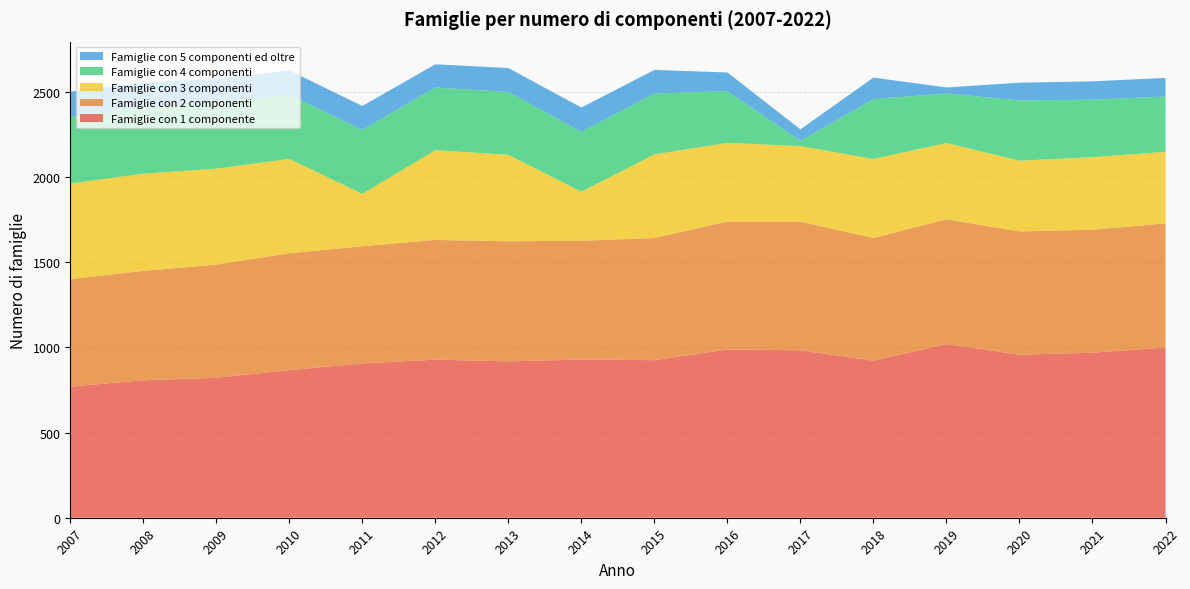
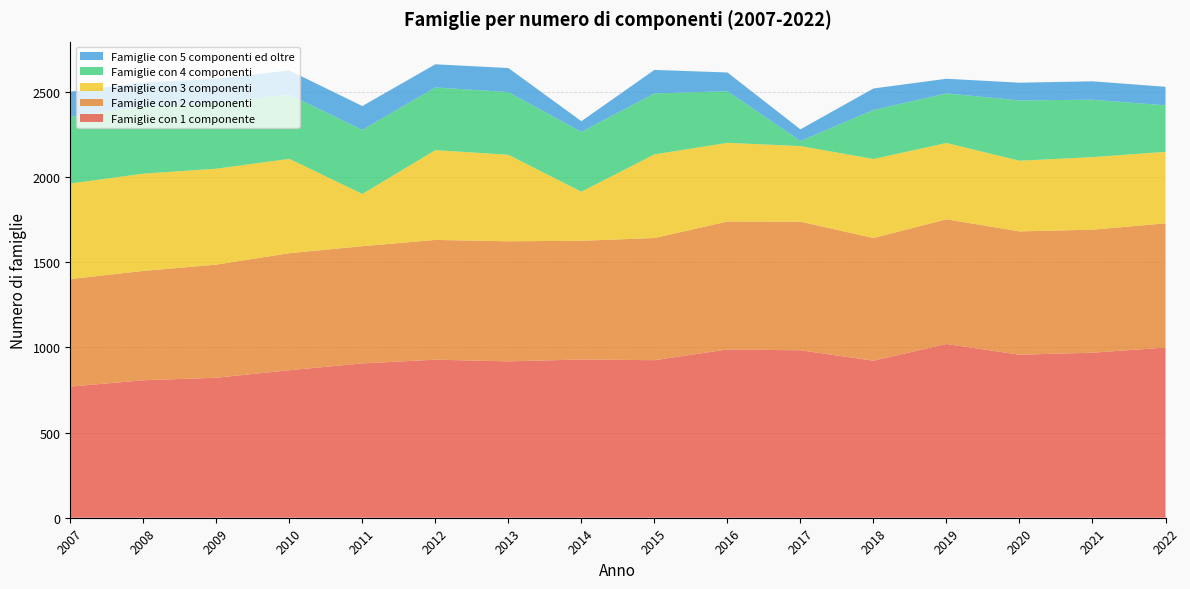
  {
    "Famiglie con 3 componenti": {
      "2007": 560,
      "2008": 570,
      "2009": 560,
      "2010": 550,
      "2011": 310,
      "2012": 530,
      "2013": 510,
      "2014": 290,
      "2015": 490,
      "2016": 460,
      "2017": 440,
      "2018": 460,
      "2019": 450,
      "2020": 420,
      "2021": 430,
      "2022": 420
    },
    "Famiglie con 4 componenti": {
      "2007": 390,
      "2011": 380,
      "2012": 370,
      "2013": 370,
      "2014": 350,
      "2015": 360,
      "2016": 300,
      "2017": 30,
-     "2018": 350,
+     "2018": 290,
      "2019": 290,
      "2020": 350,
      "2021": 340,
-     "2022": 330
+     "2022": 270
    },
    "Famiglie con 5 componenti ed oltre": {
      "2007": 150,
      "2011": 140,
      "2012": 140,
      "2013": 140,
-     "2014": 140,
+     "2014": 60,
      "2015": 140,
      "2016": 110,
      "2017": 70,
      "2018": 130,
-     "2019": 40,
+     "2019": 90,
      "2020": 100,
      "2021": 110,
      "2022": 110
    }
  }
